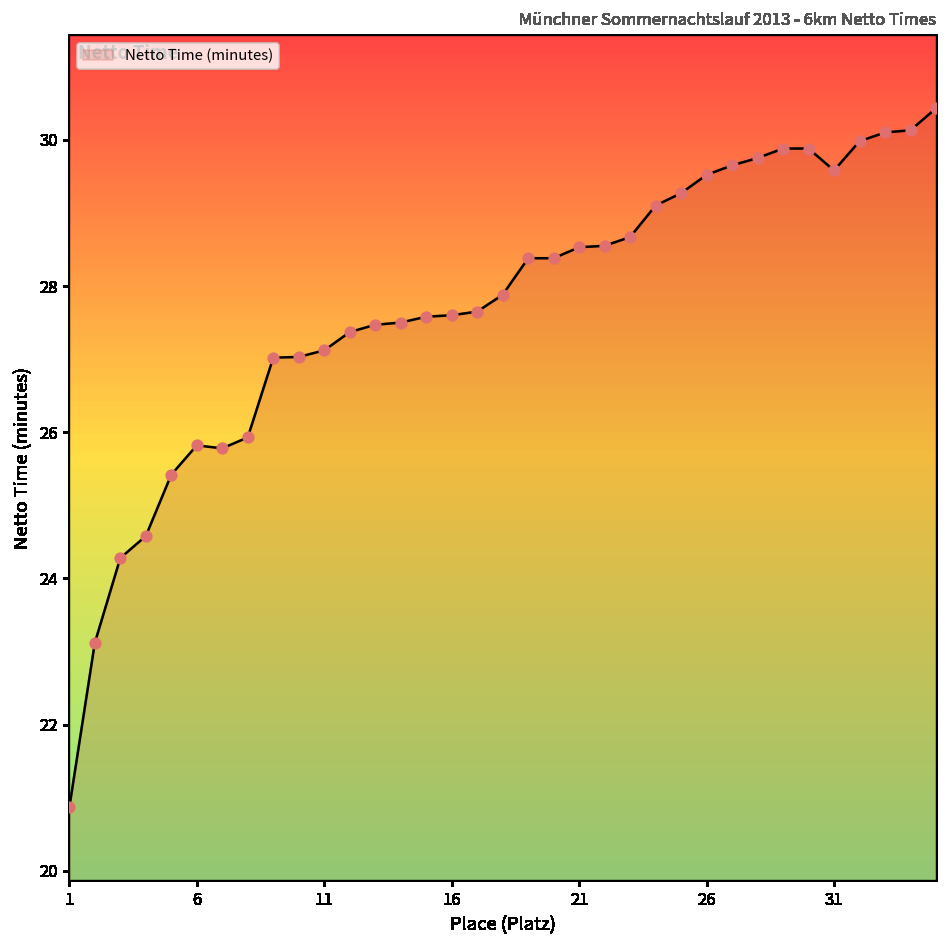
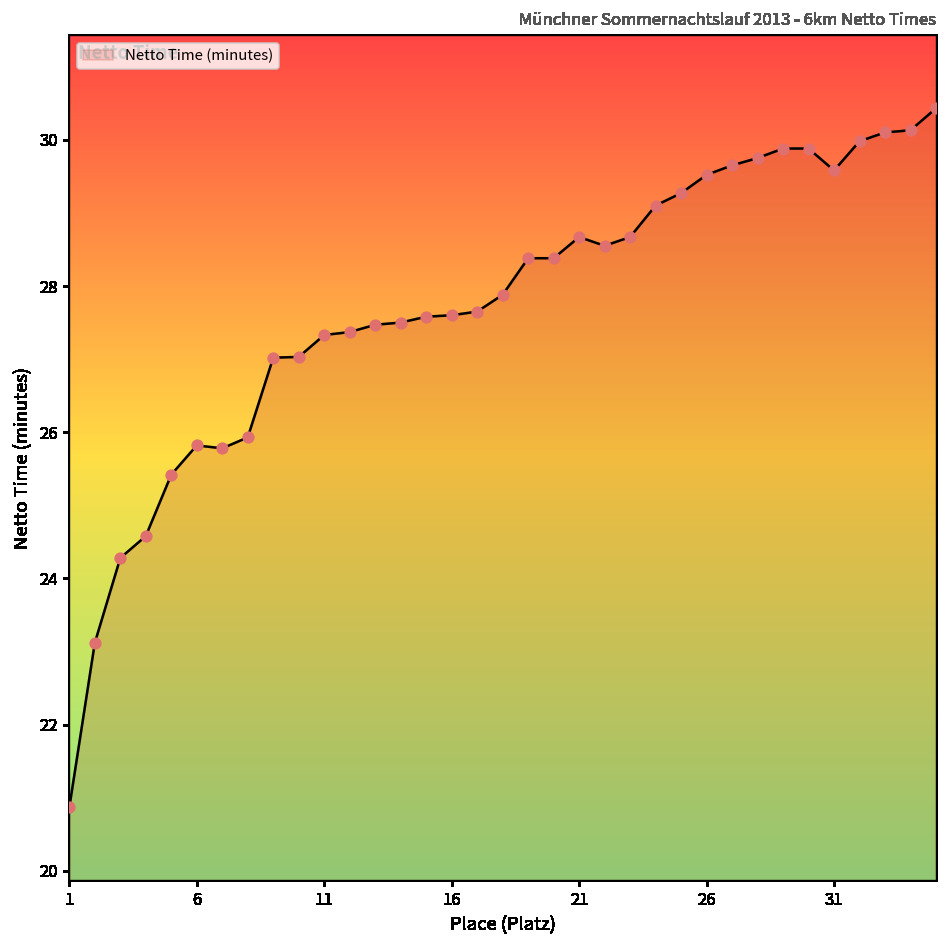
  {
    "1": 20.9,
    "6": 25.8,
-   "11": 27.1,
+   "11": 27.3,
    "16": 27.6,
-   "21": 28.5,
+   "21": 28.7,
    "26": 29.5,
    "31": 29.6
  }
